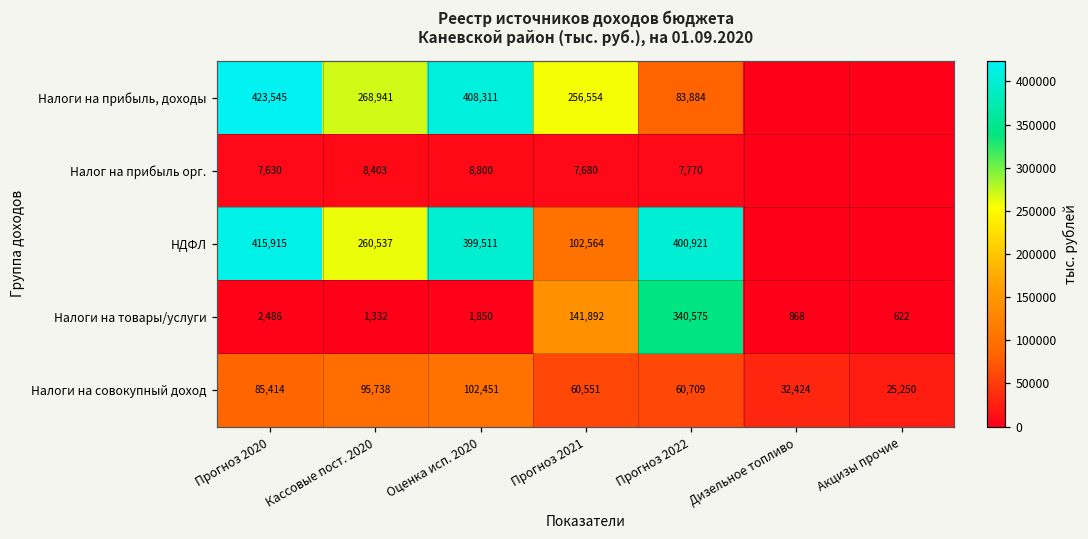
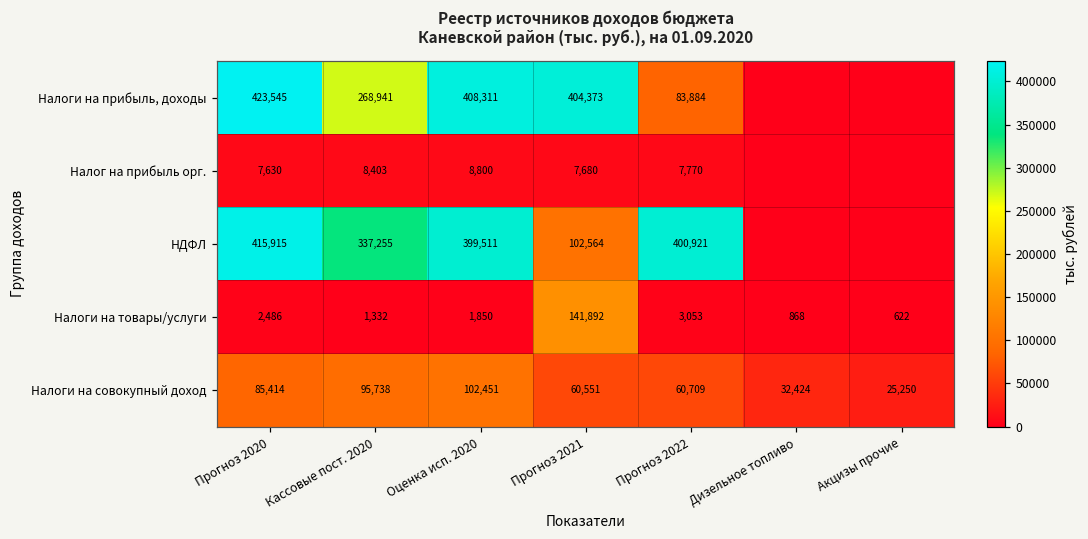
  {
    "Налоги на прибыль, доходы": {
      "Прогноз 2020": "423,545",
      "Кассовые пост. 2020": "268,941",
      "Оценка исп. 2020": "408,311",
-     "Прогноз 2021": "256,554",
+     "Прогноз 2021": "404,373",
      "Прогноз 2022": "83,884"
    },
    "Налог на прибыль орг.": {
      "Прогноз 2020": "7,630",
      "Кассовые пост. 2020": "8,403",
      "Оценка исп. 2020": "8,800",
      "Прогноз 2021": "7,680",
      "Прогноз 2022": "7,770"
    },
    "НДФЛ": {
      "Прогноз 2020": "415,915",
-     "Кассовые пост. 2020": "260,537",
+     "Кассовые пост. 2020": "337,255",
      "Оценка исп. 2020": "399,511",
      "Прогноз 2021": "102,564",
      "Прогноз 2022": "400,921"
    },
    "Налоги на товары/услуги": {
      "Прогноз 2020": "2,486",
      "Кассовые пост. 2020": "1,332",
      "Оценка исп. 2020": "1,850",
      "Прогноз 2021": "141,892",
-     "Прогноз 2022": "340,575",
+     "Прогноз 2022": "3,053",
      "Дизельное топливо": "868",
      "Акцизы прочие": "622"
    },
    "Налоги на совокупный доход": {
      "Прогноз 2020": "85,414",
      "Кассовые пост. 2020": "95,738",
      "Оценка исп. 2020": "102,451",
      "Прогноз 2021": "60,551",
      "Прогноз 2022": "60,709",
      "Дизельное топливо": "32,424",
      "Акцизы прочие": "25,250"
    }
  }
